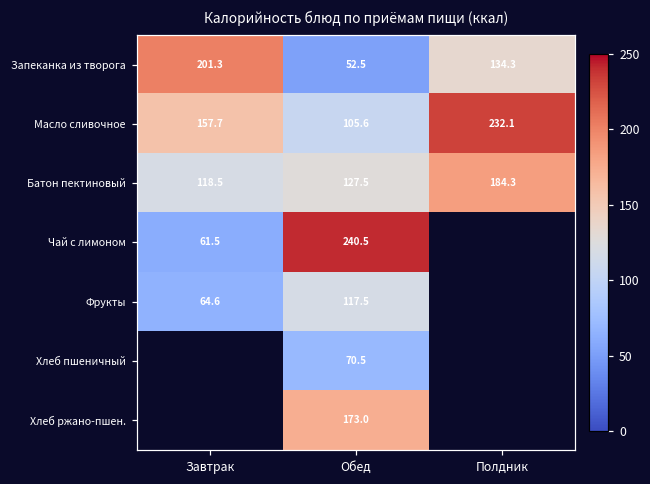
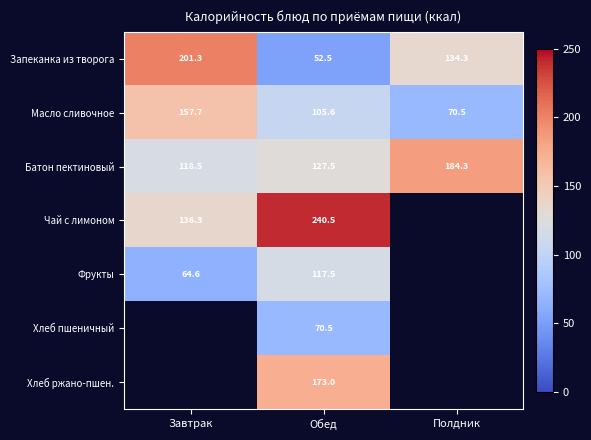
  {
    "Запеканка из творога": {
      "Завтрак": 201.3,
      "Обед": 52.5,
      "Полдник": 134.3
    },
    "Масло сливочное": {
      "Завтрак": 157.7,
      "Обед": 105.6,
-     "Полдник": 232.1
+     "Полдник": 70.5
    },
    "Батон пектиновый": {
      "Полдник": 184.3
    },
    "Чай с лимоном": {
-     "Завтрак": 61.5,
+     "Завтрак": 136.3,
      "Обед": 240.5
    },
    "Фрукты": {
      "Завтрак": 64.6
    },
    "Хлеб пшеничный": {
      "Обед": 70.5
    },
    "Хлеб ржано-пшен.": {
      "Обед": 173.0
    }
  }
